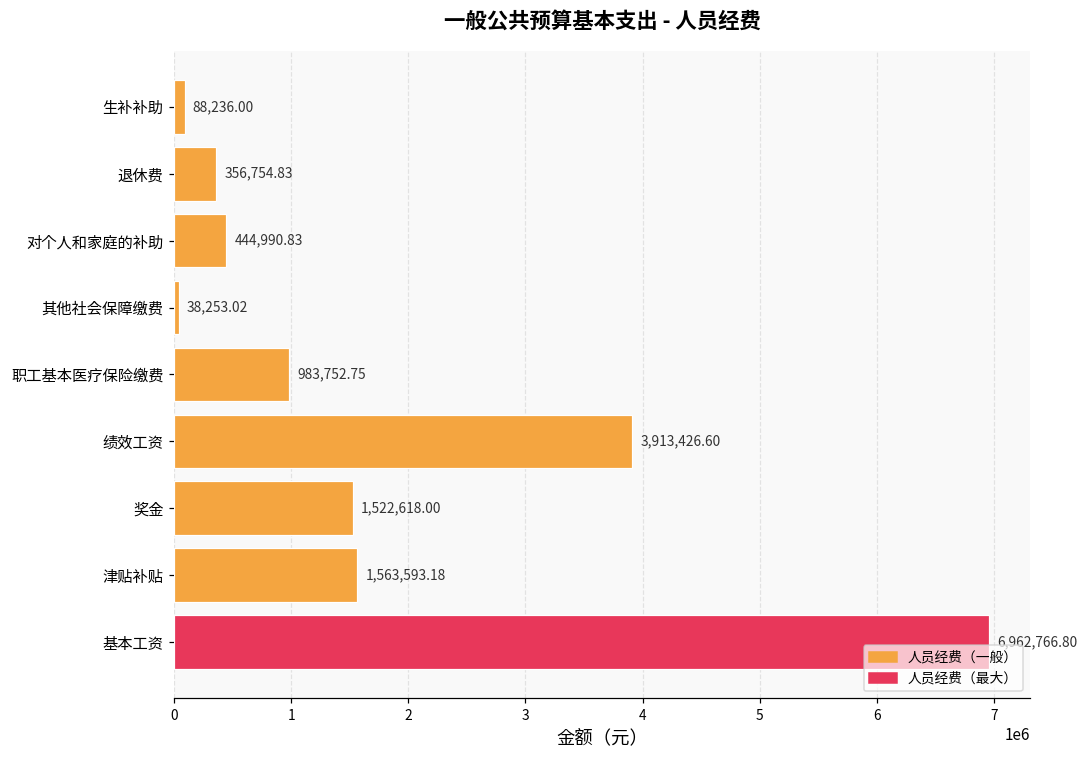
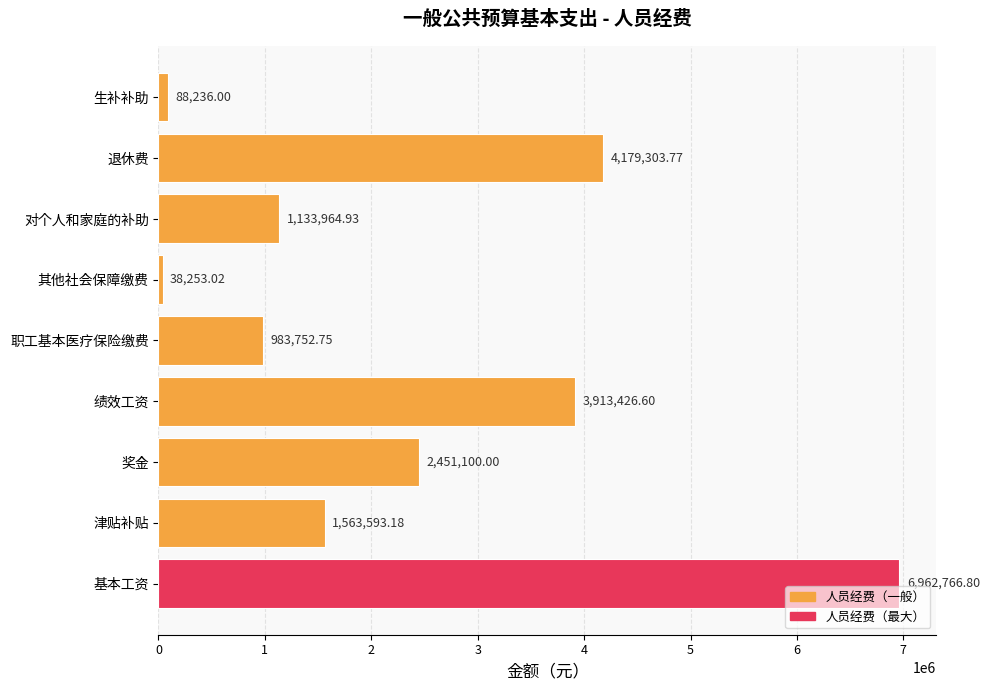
  {
    "生补补助": "88,236.00",
-   "退休费": "356,754.83",
-   "对个人和家庭的补助": "444,990.83",
+   "退休费": "4,179,303.77",
+   "对个人和家庭的补助": "1,133,964.93",
    "其他社会保障缴费": "38,253.02",
    "职工基本医疗保险缴费": "983,752.75",
    "绩效工资": "3,913,426.60",
-   "奖金": "1,522,618.00",
+   "奖金": "2,451,100.00",
    "津贴补贴": "1,563,593.18"
  }
